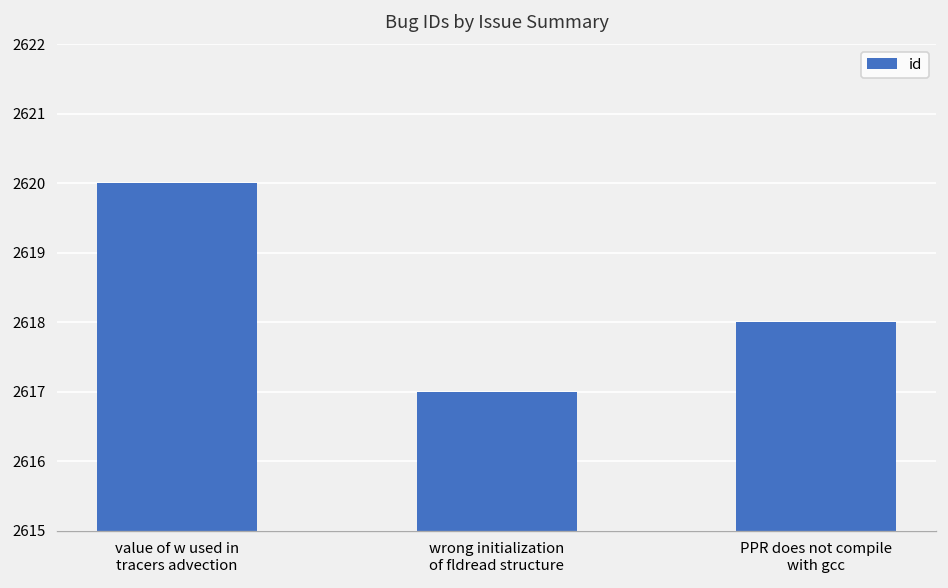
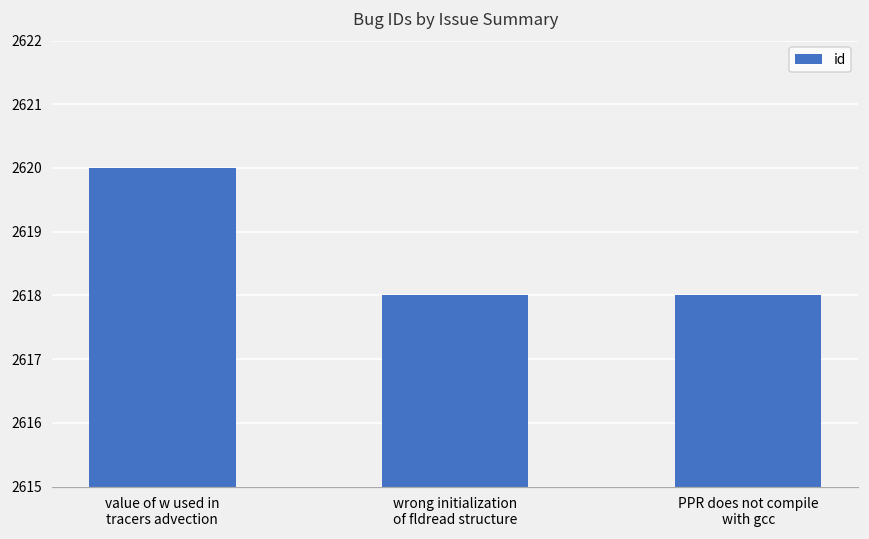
  {
    "value of w used in tracers advection": 2620,
-   "wrong initialization of fldread structure": 2617,
+   "wrong initialization of fldread structure": 2618,
    "PPR does not compile with gcc": 2618
  }
